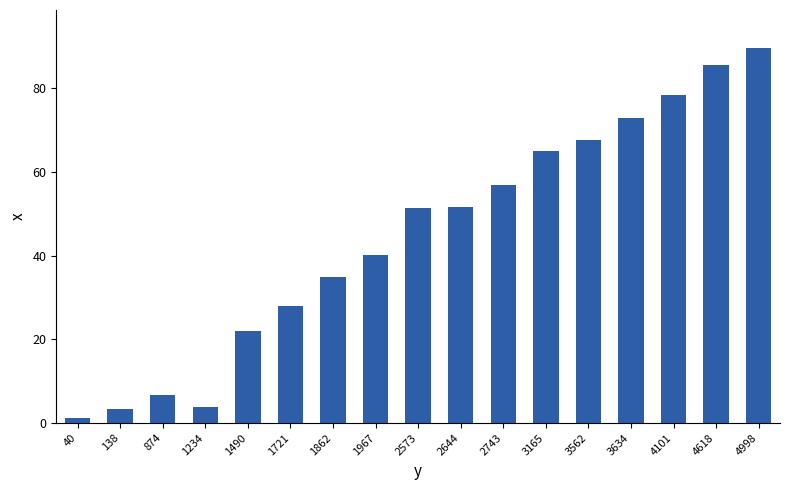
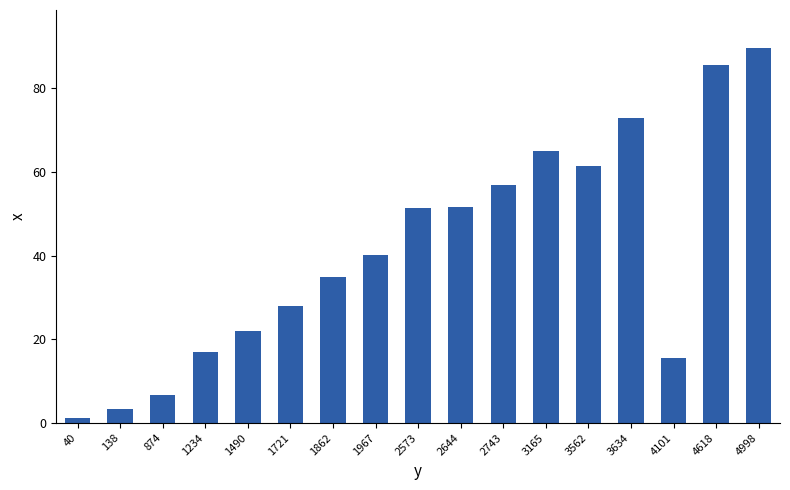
  {
    "40": 1,
    "138": 3,
    "874": 7,
-   "1234": 4,
+   "1234": 17,
    "1490": 22,
    "1721": 28,
    "1862": 35,
    "1967": 40,
    "2573": 52,
    "2644": 52,
    "2743": 57,
    "3165": 65,
-   "3562": 68,
+   "3562": 61,
    "3634": 73,
-   "4101": 78,
+   "4101": 16,
    "4618": 85,
    "4998": 90
  }
